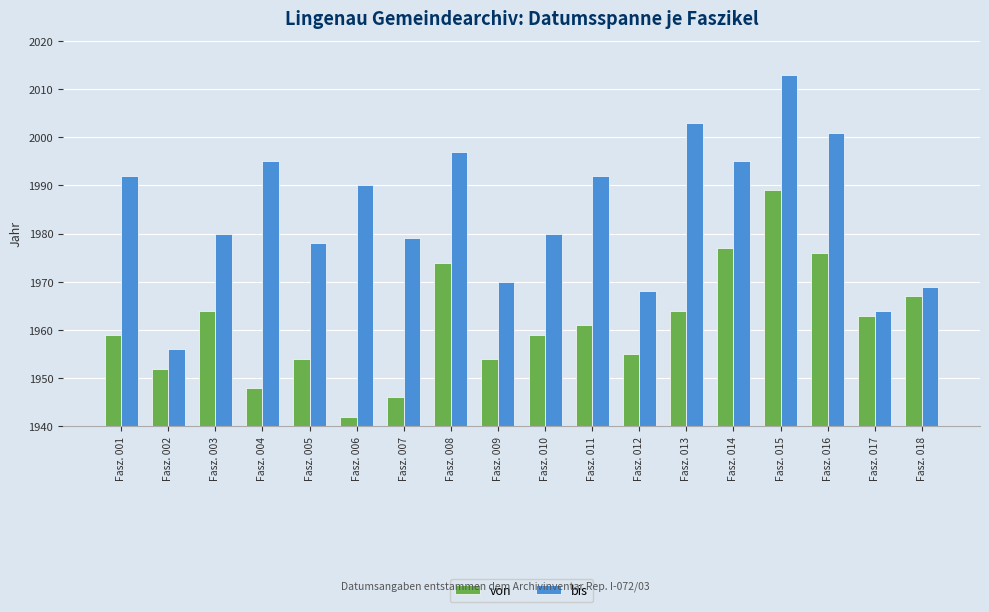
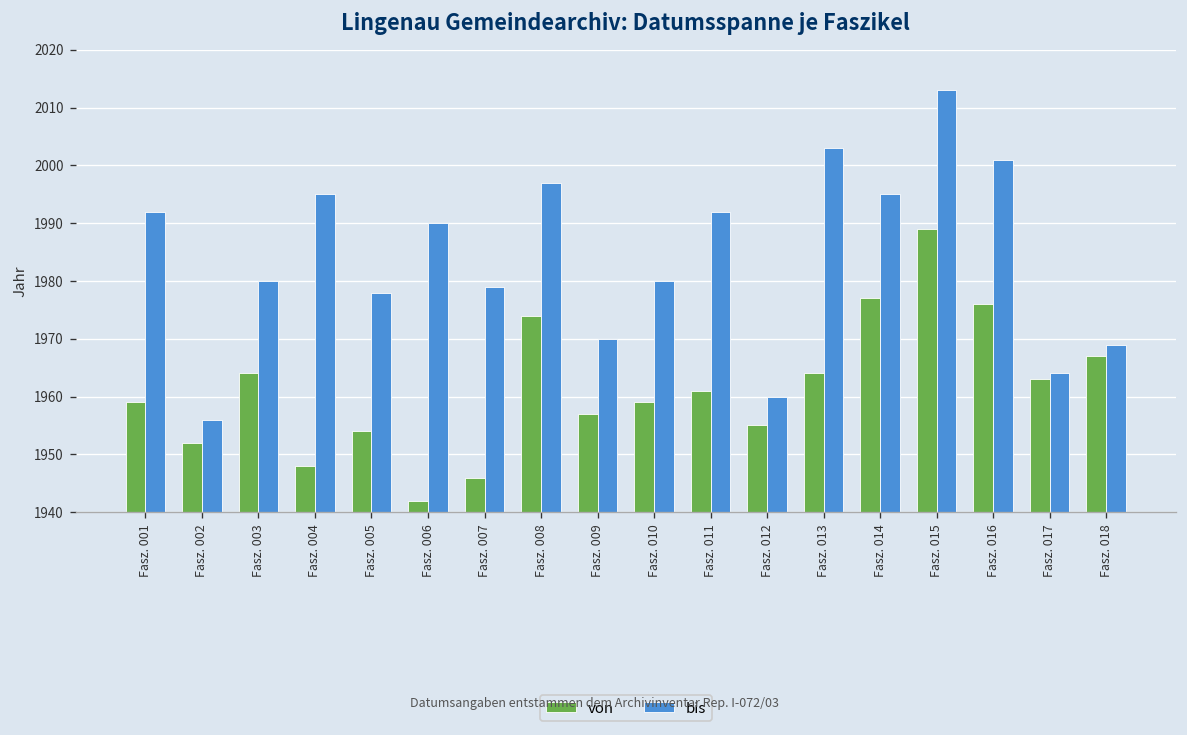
  {
    "von": {
      "Fasz. 001": 1959,
      "Fasz. 002": 1952,
      "Fasz. 003": 1964,
      "Fasz. 004": 1948,
      "Fasz. 005": 1954,
      "Fasz. 006": 1942,
      "Fasz. 007": 1946,
      "Fasz. 008": 1974,
-     "Fasz. 009": 1954,
+     "Fasz. 009": 1957,
      "Fasz. 010": 1959,
      "Fasz. 011": 1961,
      "Fasz. 012": 1955,
      "Fasz. 013": 1964,
      "Fasz. 014": 1977,
      "Fasz. 015": 1989,
      "Fasz. 016": 1976,
      "Fasz. 017": 1963,
      "Fasz. 018": 1967
    },
    "bis": {
      "Fasz. 001": 1992,
      "Fasz. 002": 1956,
      "Fasz. 003": 1980,
      "Fasz. 004": 1995,
      "Fasz. 005": 1978,
      "Fasz. 006": 1990,
      "Fasz. 007": 1979,
      "Fasz. 008": 1997,
      "Fasz. 009": 1970,
      "Fasz. 010": 1980,
      "Fasz. 011": 1992,
-     "Fasz. 012": 1968,
+     "Fasz. 012": 1960,
      "Fasz. 013": 2003,
      "Fasz. 014": 1995,
      "Fasz. 015": 2013,
      "Fasz. 016": 2001,
      "Fasz. 017": 1964,
      "Fasz. 018": 1969
    }
  }
